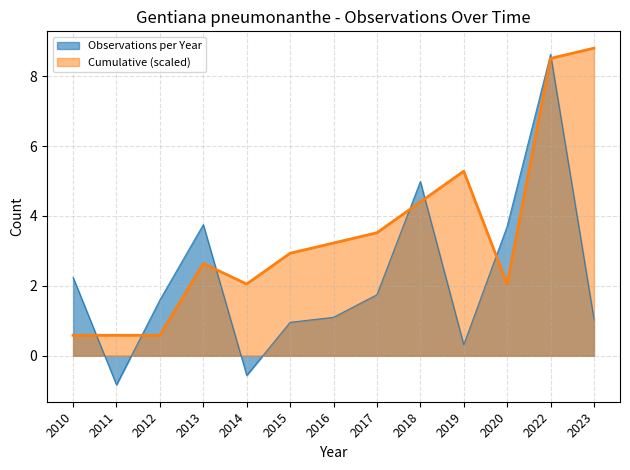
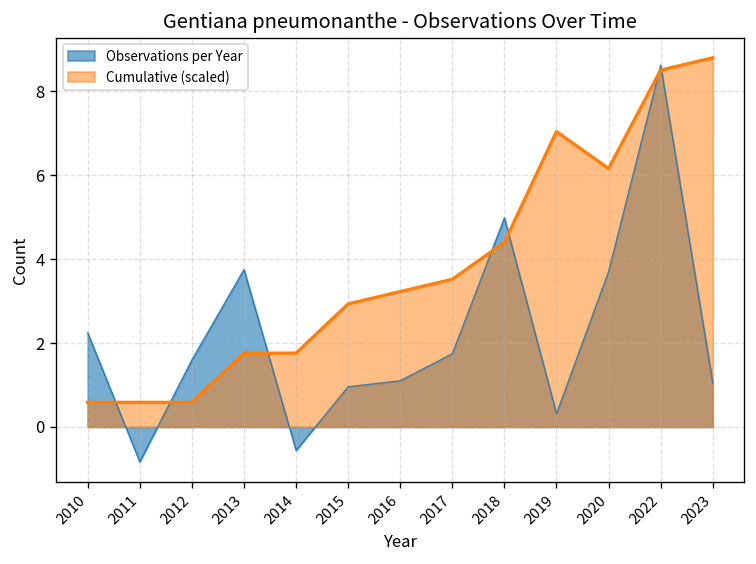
  {
    "Cumulative (scaled)": {
      "2010": 0.6,
      "2011": 0.6,
      "2012": 0.6,
-     "2013": 2.6,
-     "2014": 2.1,
+     "2013": 1.8,
+     "2014": 1.8,
      "2015": 2.9,
      "2016": 3.2,
      "2017": 3.5,
      "2018": 4.4,
-     "2019": 5.3,
-     "2020": 2.1,
+     "2019": 7.0,
+     "2020": 6.2,
      "2022": 8.5,
      "2023": 8.8
    }
  }
